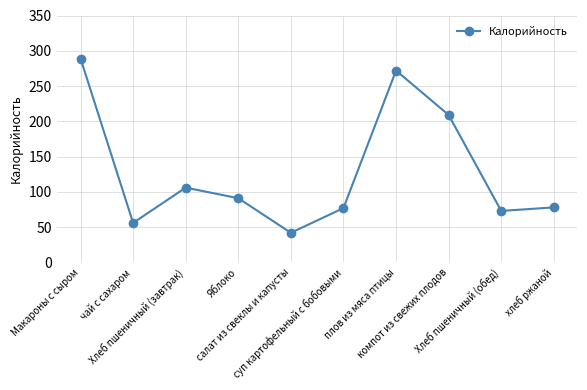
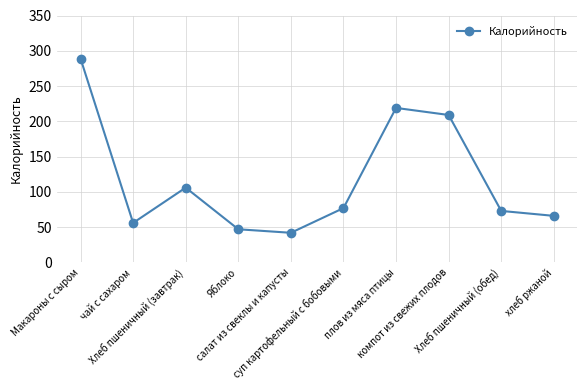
  {
    "Макароны с сыром": 290,
    "чай с сахаром": 60,
    "Хлеб пшеничный (завтрак)": 110,
-   "Яблоко": 90,
+   "Яблоко": 50,
    "салат из свеклы и капусты": 40,
    "суп картофельный с бобовыми": 80,
-   "плов из мяса птицы": 270,
+   "плов из мяса птицы": 220,
    "компот из свежих плодов": 210,
    "Хлеб пшеничный (обед)": 70,
-   "хлеб ржаной": 80
+   "хлеб ржаной": 70
  }
